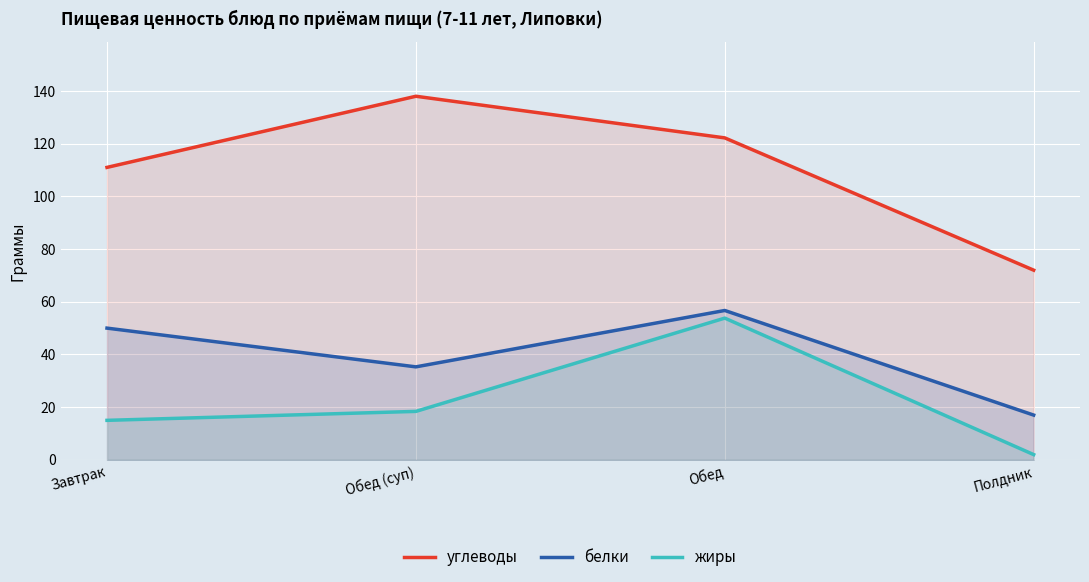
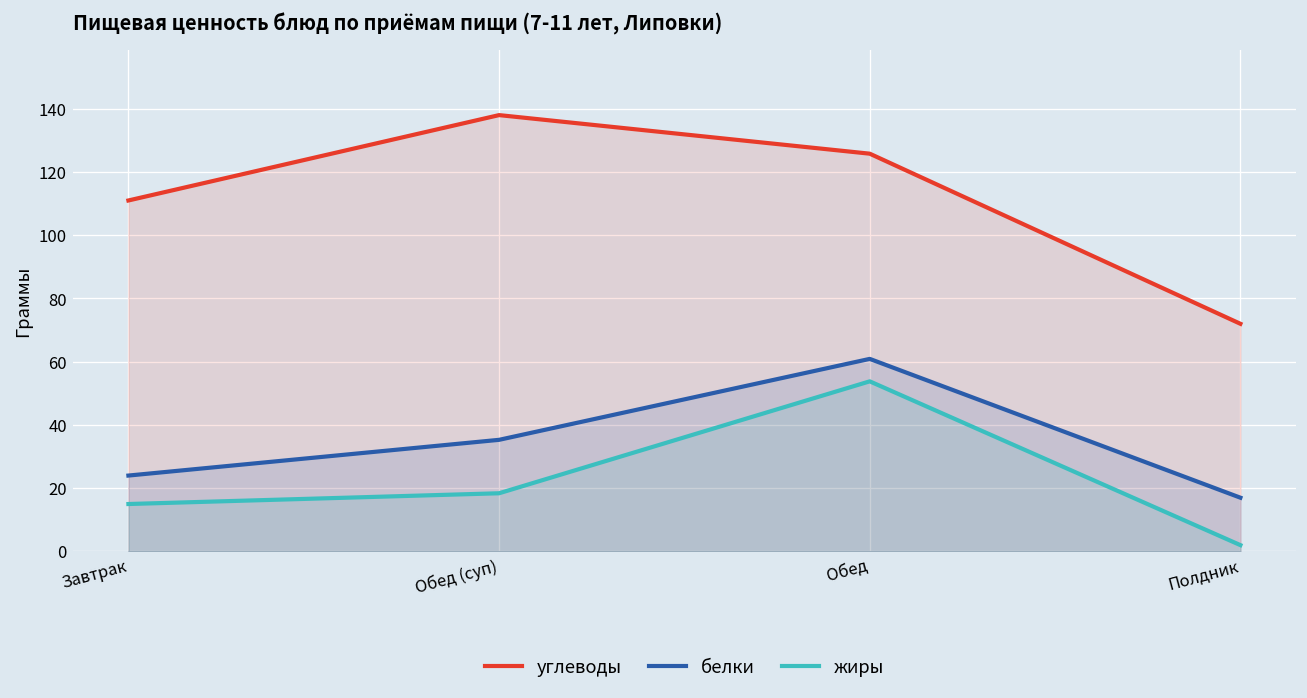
  {
    "углеводы": {
      "Завтрак": 111,
      "Обед (суп)": 138,
-     "Обед": 122,
+     "Обед": 126,
      "Полдник": 72
    },
    "белки": {
-     "Завтрак": 50,
+     "Завтрак": 24,
      "Обед (суп)": 35,
-     "Обед": 57,
+     "Обед": 61,
      "Полдник": 17
    },
    "жиры": {
      "Завтрак": 15,
      "Обед (суп)": 18,
      "Обед": 54,
      "Полдник": 2
    }
  }
